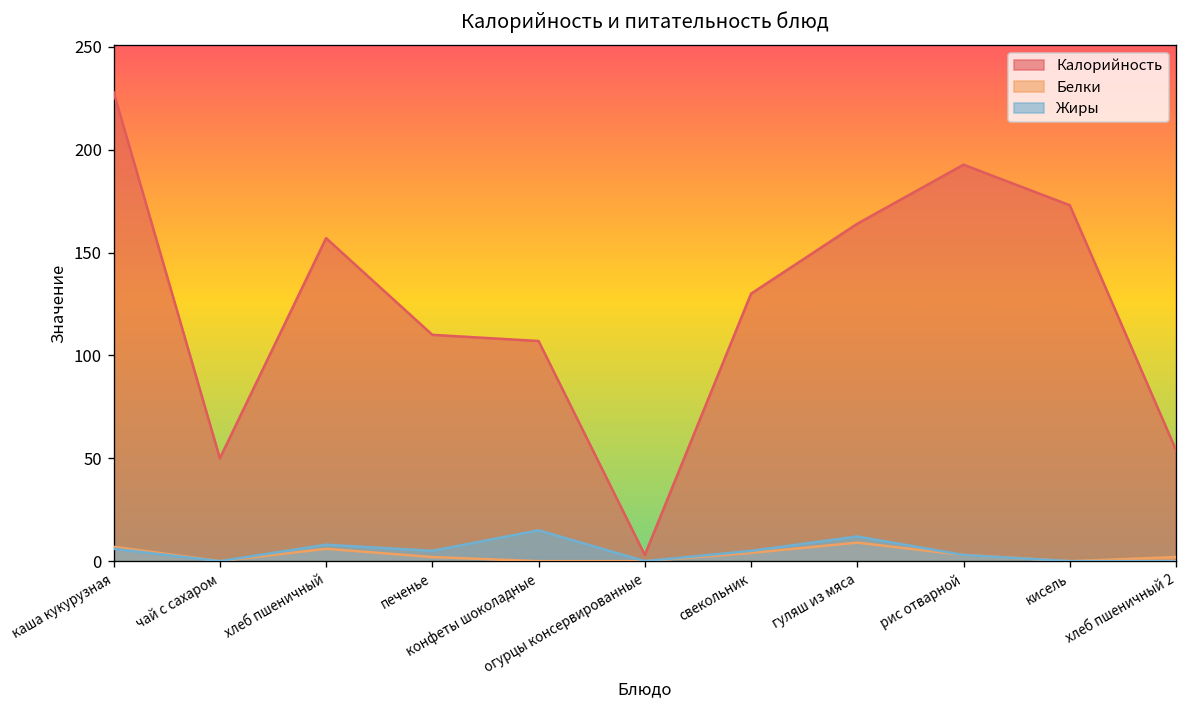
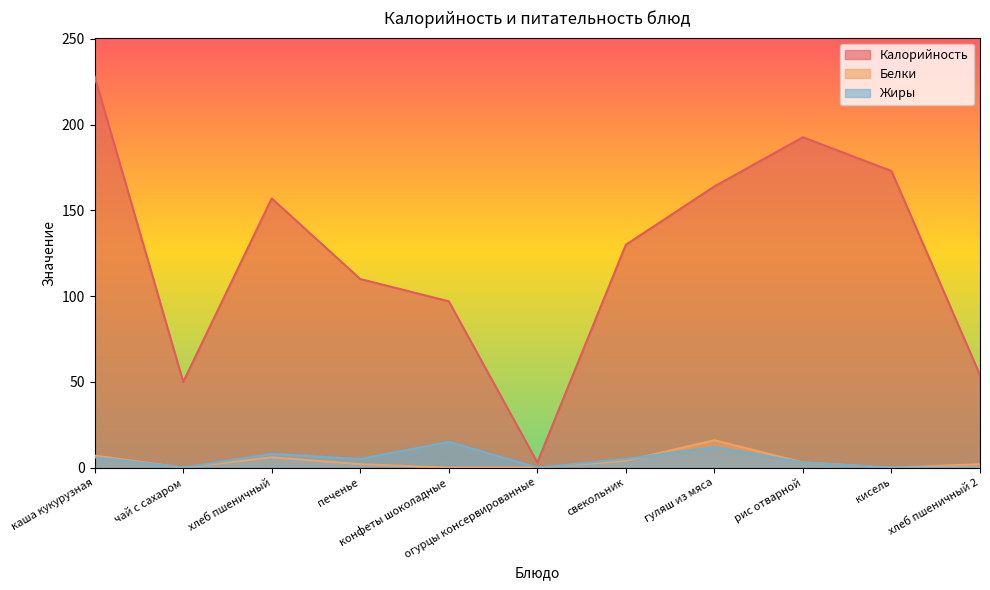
  {
    "Калорийность": {
      "каша кукурузная": 228,
      "чай с сахаром": 50,
      "хлеб пшеничный": 157,
      "печенье": 110,
-     "конфеты шоколадные": 107,
+     "конфеты шоколадные": 97,
      "огурцы консервированные": 3,
      "свекольник": 130,
      "гуляш из мяса": 164,
      "рис отварной": 193,
      "кисель": 173,
      "хлеб пшеничный 2": 54
    },
    "Белки": {
      "хлеб пшеничный": 6,
      "печенье": 2,
      "конфеты шоколадные": 0,
-     "гуляш из мяса": 9,
+     "гуляш из мяса": 16,
      "хлеб пшеничный 2": 2
    },
    "Жиры": {
      "хлеб пшеничный": 8,
      "печенье": 5,
      "конфеты шоколадные": 15,
      "гуляш из мяса": 12,
      "хлеб пшеничный 2": 0
    }
  }
